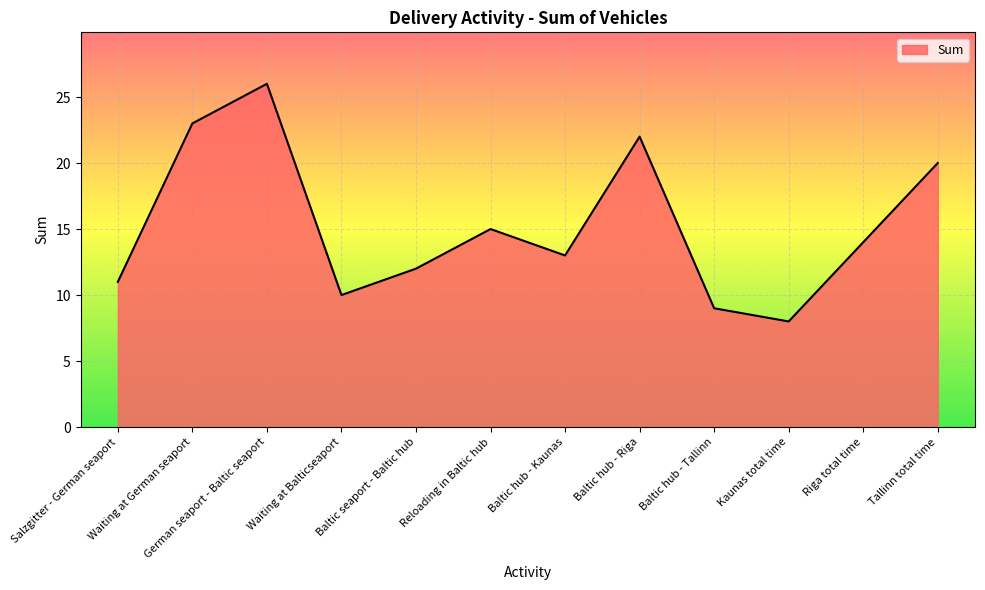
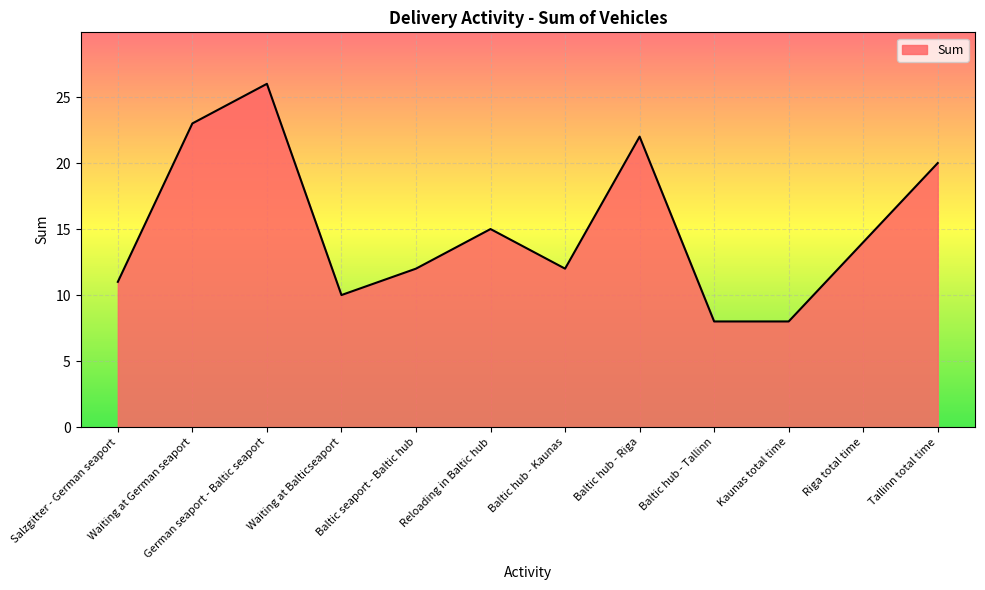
  {
    "Salzgitter - German seaport": 11,
    "Waiting at German seaport": 23,
    "German seaport - Baltic seaport": 26,
    "Waiting at Balticseaport": 10,
    "Baltic seaport - Baltic hub": 12,
    "Reloading in Baltic hub": 15,
-   "Baltic hub - Kaunas": 13,
+   "Baltic hub - Kaunas": 12,
    "Baltic hub - Riga": 22,
-   "Baltic hub - Tallinn": 9,
+   "Baltic hub - Tallinn": 8,
    "Kaunas total time": 8,
    "Riga total time": 14,
    "Tallinn total time": 20
  }
